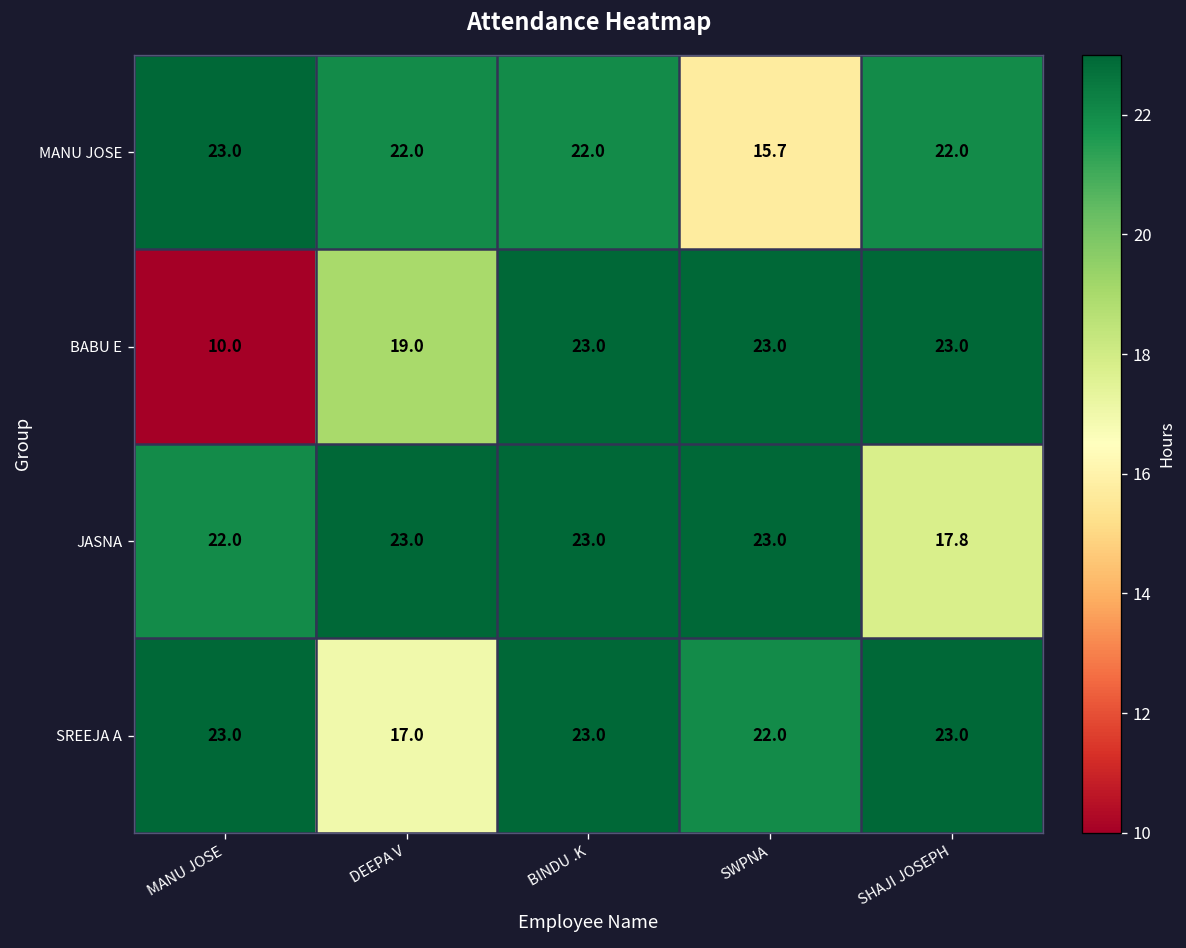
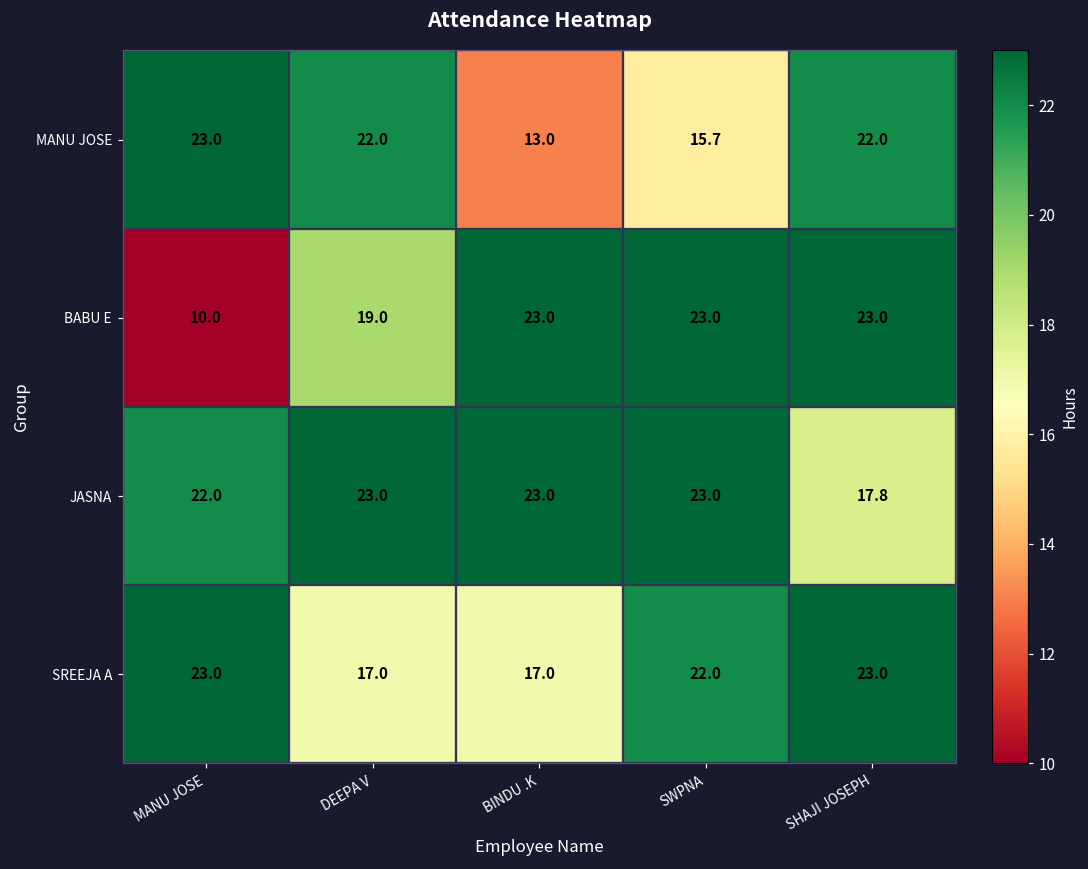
  {
    "MANU JOSE": {
      "MANU JOSE": 23.0,
      "DEEPA V": 22.0,
-     "BINDU .K": 22.0,
+     "BINDU .K": 13.0,
      "SWPNA": 15.7,
      "SHAJI JOSEPH": 22.0
    },
    "BABU E": {
      "MANU JOSE": 10.0,
      "DEEPA V": 19.0,
      "BINDU .K": 23.0,
      "SWPNA": 23.0,
      "SHAJI JOSEPH": 23.0
    },
    "JASNA": {
      "MANU JOSE": 22.0,
      "DEEPA V": 23.0,
      "BINDU .K": 23.0,
      "SWPNA": 23.0,
      "SHAJI JOSEPH": 17.8
    },
    "SREEJA A": {
      "MANU JOSE": 23.0,
      "DEEPA V": 17.0,
-     "BINDU .K": 23.0,
+     "BINDU .K": 17.0,
      "SWPNA": 22.0,
      "SHAJI JOSEPH": 23.0
    }
  }
